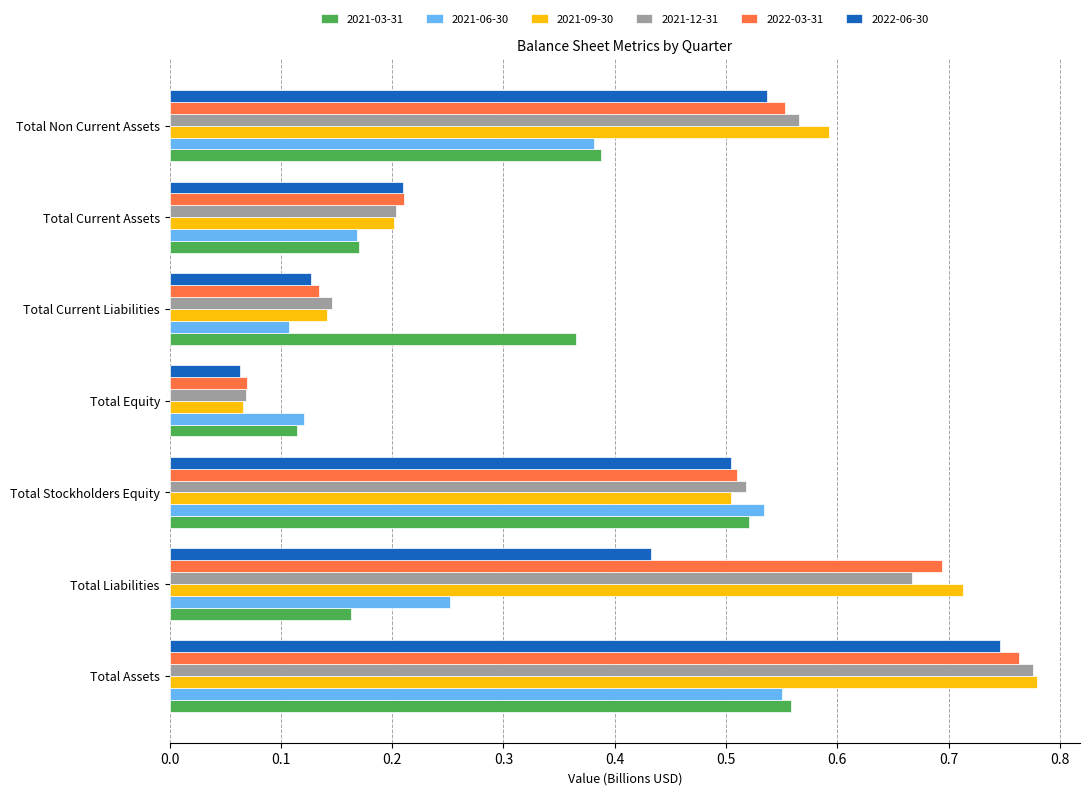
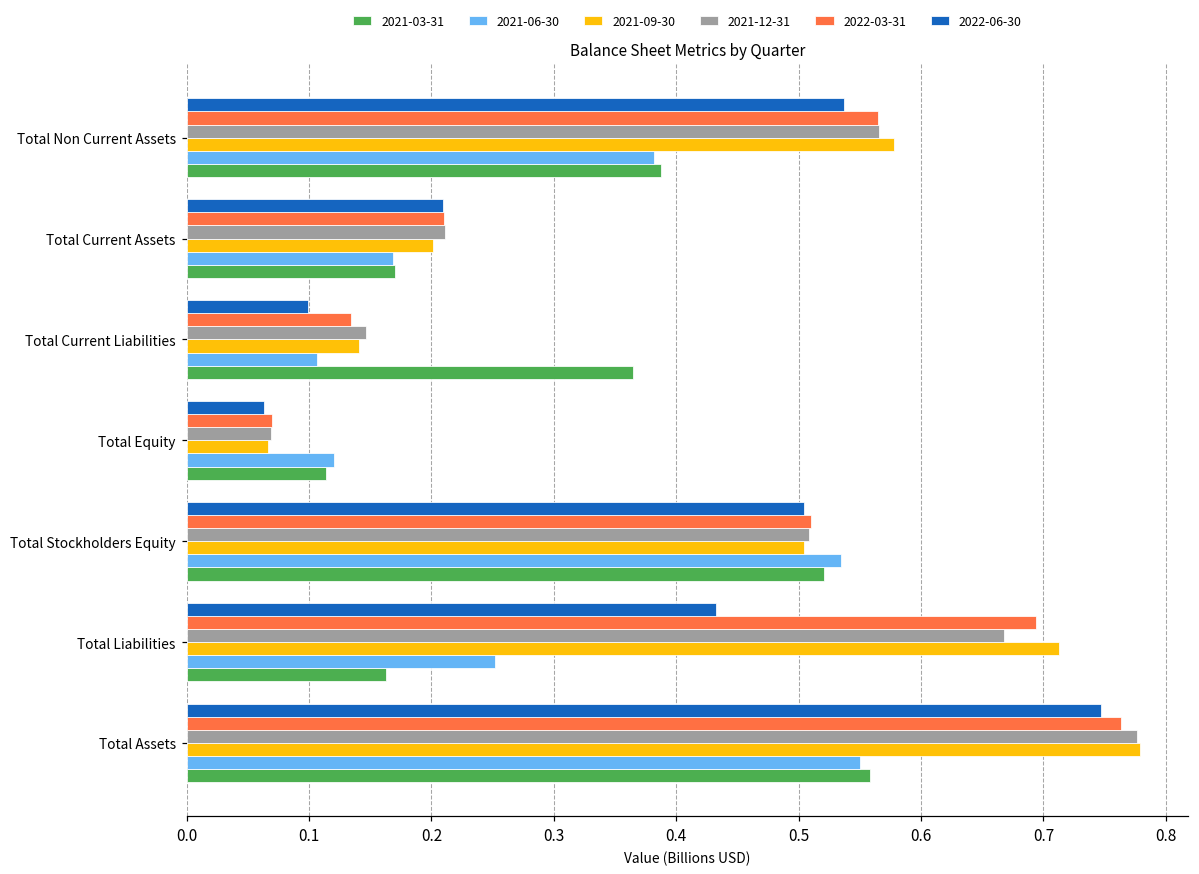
  {
    "2021-03-31": {
      "Total Non Current Assets": 0.388,
      "Total Current Assets": 0.171,
      "Total Current Liabilities": 0.365,
      "Total Equity": 0.114,
      "Total Stockholders Equity": 0.521,
      "Total Liabilities": 0.163,
      "Total Assets": 0.558
    },
    "2021-06-30": {
      "Total Non Current Assets": 0.382,
      "Total Current Assets": 0.169,
      "Total Current Liabilities": 0.107,
      "Total Equity": 0.121,
      "Total Stockholders Equity": 0.534,
      "Total Liabilities": 0.252,
      "Total Assets": 0.550
    },
    "2021-09-30": {
-     "Total Non Current Assets": 0.592,
+     "Total Non Current Assets": 0.578,
      "Total Current Assets": 0.202,
      "Total Current Liabilities": 0.141,
      "Total Equity": 0.066,
      "Total Stockholders Equity": 0.504,
      "Total Liabilities": 0.713,
      "Total Assets": 0.779
    },
    "2021-12-31": {
      "Total Non Current Assets": 0.565,
-     "Total Current Assets": 0.203,
+     "Total Current Assets": 0.211,
      "Total Current Liabilities": 0.146,
      "Total Equity": 0.069,
-     "Total Stockholders Equity": 0.518,
+     "Total Stockholders Equity": 0.508,
      "Total Liabilities": 0.667,
      "Total Assets": 0.776
    },
    "2022-03-31": {
-     "Total Non Current Assets": 0.553,
+     "Total Non Current Assets": 0.565,
      "Total Current Assets": 0.211,
      "Total Current Liabilities": 0.134,
      "Total Equity": 0.070,
      "Total Stockholders Equity": 0.510,
      "Total Liabilities": 0.694,
      "Total Assets": 0.764
    },
    "2022-06-30": {
      "Total Non Current Assets": 0.537,
      "Total Current Assets": 0.210,
-     "Total Current Liabilities": 0.127,
+     "Total Current Liabilities": 0.099,
      "Total Equity": 0.064,
      "Total Stockholders Equity": 0.504,
      "Total Liabilities": 0.433,
      "Total Assets": 0.747
    }
  }
